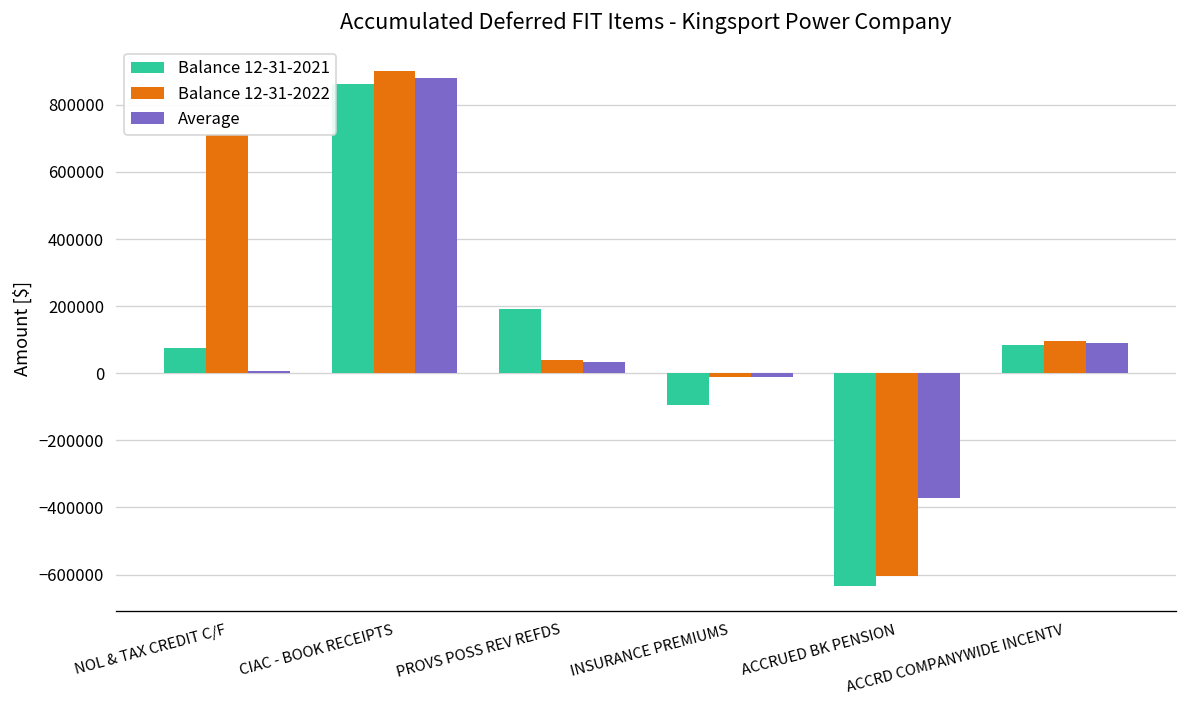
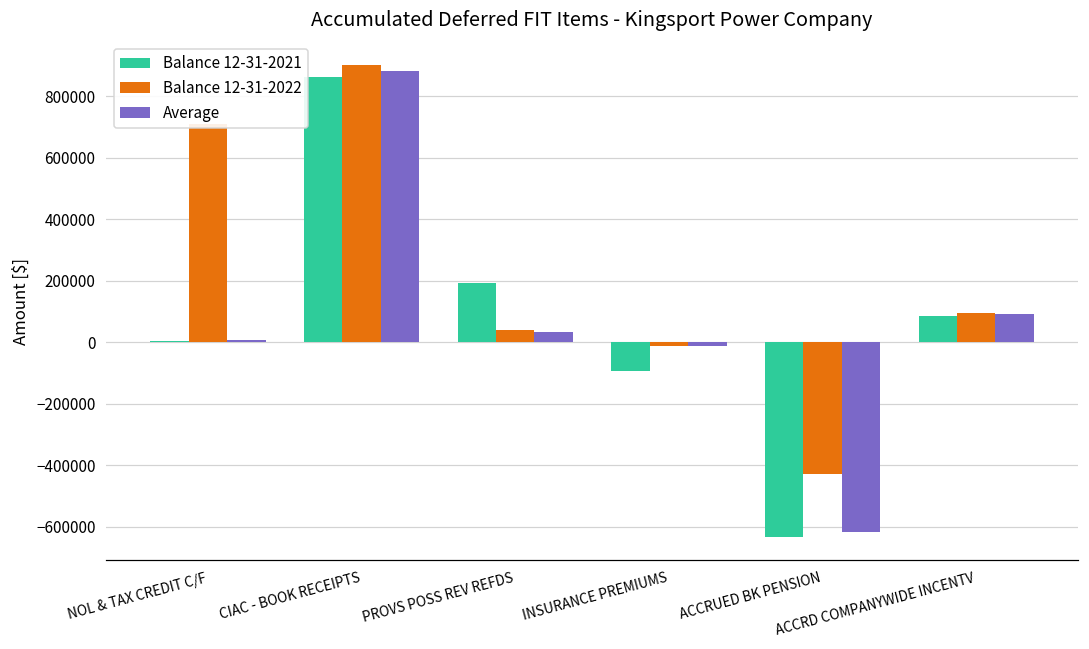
  {
    "Balance 12-31-2021": {
-     "NOL & TAX CREDIT C/F": 80000,
+     "NOL & TAX CREDIT C/F": 0,
      "CIAC - BOOK RECEIPTS": 860000,
      "PROVS POSS REV REFDS": 190000,
      "INSURANCE PREMIUMS": -90000,
      "ACCRUED BK PENSION": -630000,
      "ACCRD COMPANYWIDE INCENTV": 90000
    },
    "Balance 12-31-2022": {
      "NOL & TAX CREDIT C/F": 710000,
      "CIAC - BOOK RECEIPTS": 900000,
      "PROVS POSS REV REFDS": 40000,
      "INSURANCE PREMIUMS": -10000,
-     "ACCRUED BK PENSION": -600000,
+     "ACCRUED BK PENSION": -430000,
      "ACCRD COMPANYWIDE INCENTV": 100000
    },
    "Average": {
      "CIAC - BOOK RECEIPTS": 880000,
      "PROVS POSS REV REFDS": 30000,
      "INSURANCE PREMIUMS": -10000,
-     "ACCRUED BK PENSION": -370000,
+     "ACCRUED BK PENSION": -620000,
      "ACCRD COMPANYWIDE INCENTV": 90000
    }
  }
